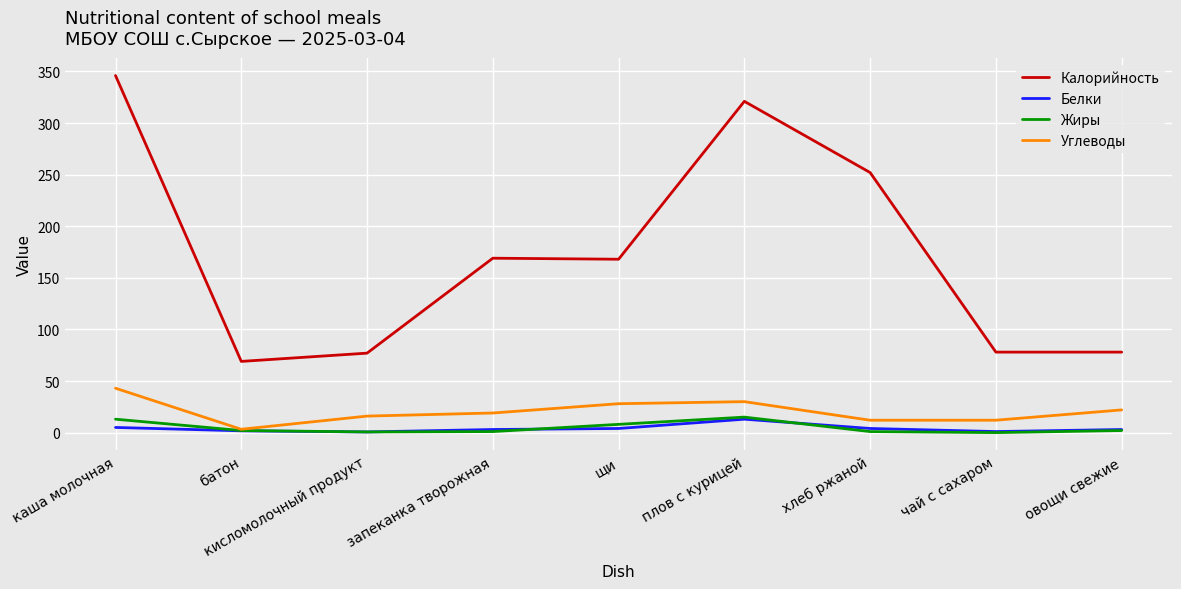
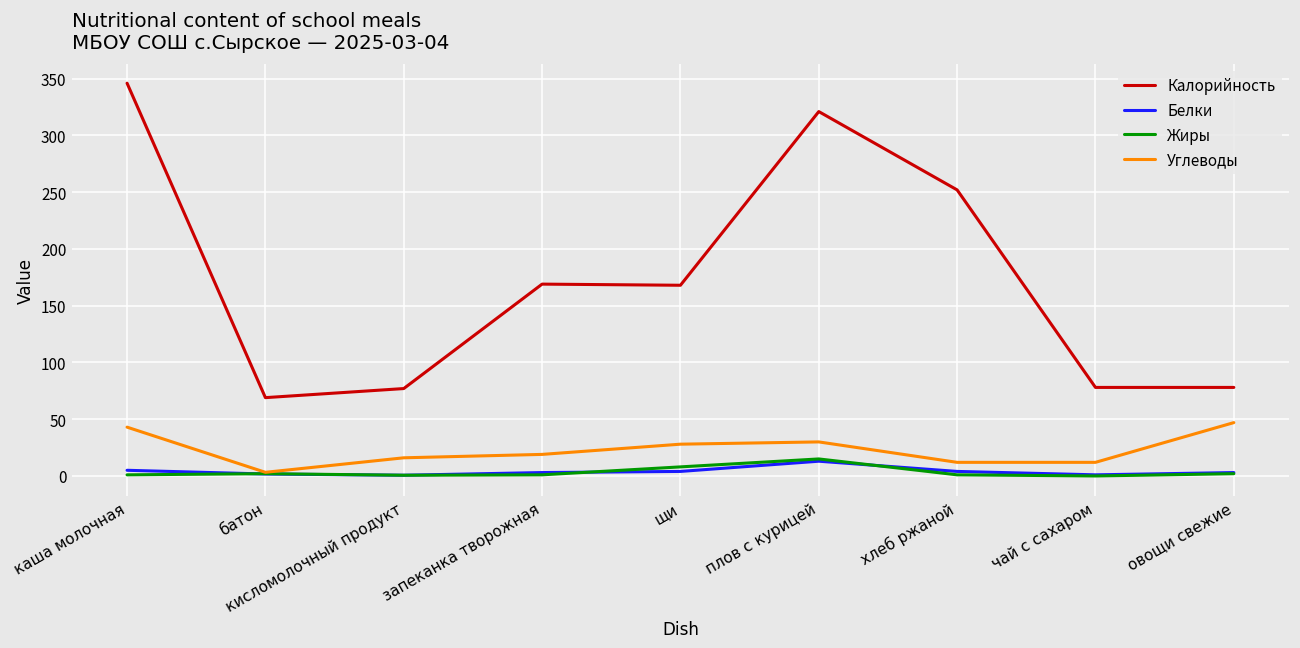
  {
    "Калорийность": {
      "каша молочная": 346,
      "батон": 69,
      "кисломолочный продукт": 77,
      "запеканка творожная": 169,
      "щи": 168,
      "плов с курицей": 321,
      "хлеб ржаной": 252,
      "чай с сахаром": 78,
      "овощи свежие": 78
    },
    "Белки": {
      "каша молочная": 5,
      "щи": 4,
      "хлеб ржаной": 4
    },
    "Жиры": {
-     "каша молочная": 13,
+     "каша молочная": 1,
      "щи": 8,
      "хлеб ржаной": 1
    },
    "Углеводы": {
      "каша молочная": 43,
      "кисломолочный продукт": 16,
      "запеканка творожная": 19,
      "щи": 28,
      "плов с курицей": 30,
      "хлеб ржаной": 12,
      "чай с сахаром": 12,
-     "овощи свежие": 22
+     "овощи свежие": 47
    }
  }
